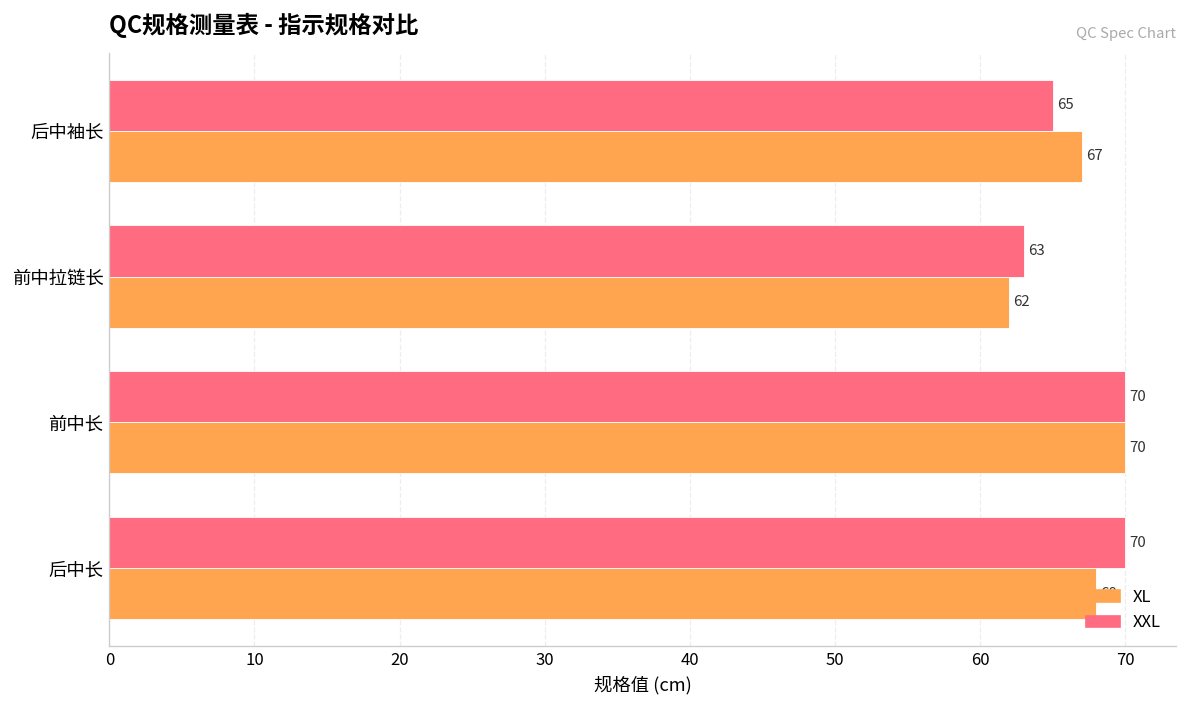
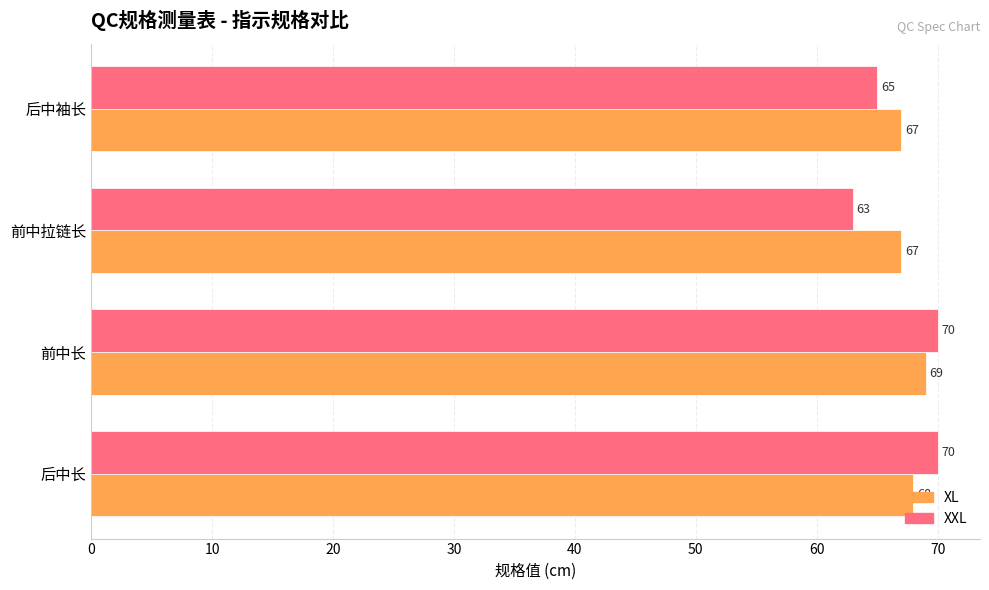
  {
    "XL": {
      "后中袖长": 67,
-     "前中拉链长": 62,
-     "前中长": 70,
+     "前中拉链长": 67,
+     "前中长": 69,
      "后中长": 68
    },
    "XXL": {
      "后中袖长": 65,
      "前中拉链长": 63,
      "前中长": 70,
      "后中长": 70
    }
  }
